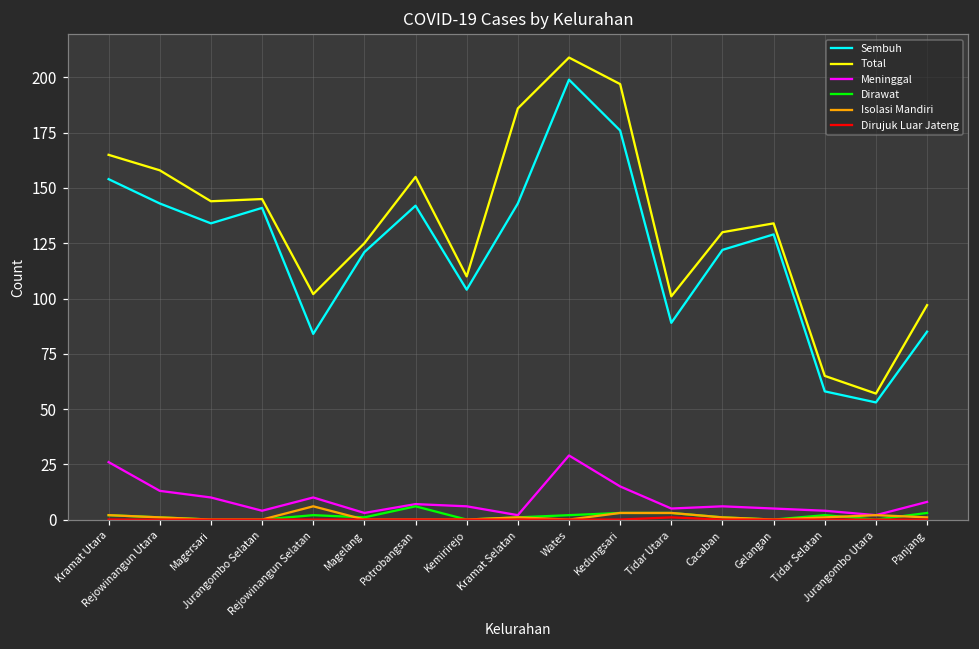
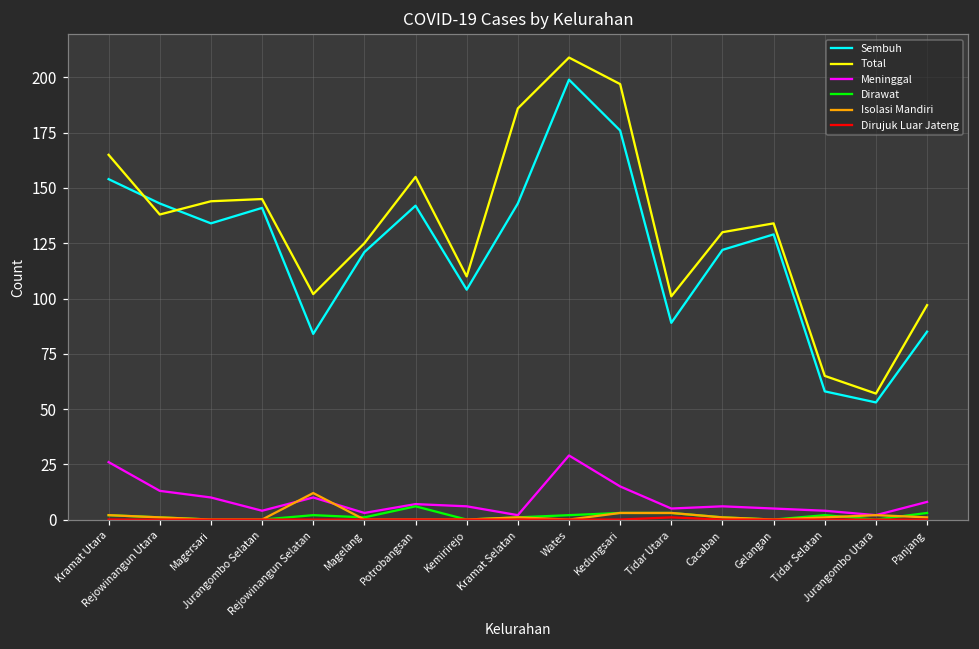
  {
    "Sembuh": {
      "Kramat Utara": 154,
      "Rejowinangun Utara": 143,
      "Magersari": 134,
      "Jurangombo Selatan": 141,
      "Rejowinangun Selatan": 84,
      "Magelang": 121,
      "Potrobangsan": 142,
      "Kemirirejo": 104,
      "Kramat Selatan": 143,
      "Wates": 199,
      "Kedungsari": 176,
      "Tidar Utara": 89,
      "Cacaban": 122,
      "Gelangan": 129,
      "Tidar Selatan": 58,
      "Jurangombo Utara": 53,
      "Panjang": 85
    },
    "Total": {
      "Kramat Utara": 165,
-     "Rejowinangun Utara": 158,
+     "Rejowinangun Utara": 138,
      "Magersari": 144,
      "Jurangombo Selatan": 145,
      "Rejowinangun Selatan": 102,
      "Magelang": 125,
      "Potrobangsan": 155,
      "Kemirirejo": 110,
      "Kramat Selatan": 186,
      "Wates": 209,
      "Kedungsari": 197,
      "Tidar Utara": 101,
      "Cacaban": 130,
      "Gelangan": 134,
      "Tidar Selatan": 65,
      "Jurangombo Utara": 57,
      "Panjang": 97
    },
    "Meninggal": {
      "Kramat Utara": 26,
      "Rejowinangun Utara": 13,
      "Magersari": 10,
      "Jurangombo Selatan": 4,
      "Rejowinangun Selatan": 10,
      "Magelang": 3,
      "Kemirirejo": 6,
      "Wates": 29,
      "Kedungsari": 15,
      "Tidar Utara": 5,
      "Cacaban": 6,
      "Gelangan": 5,
      "Tidar Selatan": 4,
      "Panjang": 8
    },
    "Dirawat": {
      "Rejowinangun Selatan": 2,
      "Wates": 2,
      "Panjang": 3
    },
    "Isolasi Mandiri": {
-     "Rejowinangun Selatan": 6
+     "Rejowinangun Selatan": 12
    },
    "Dirujuk Luar Jateng": {
      "Kramat Utara": 0,
      "Rejowinangun Selatan": 0,
      "Kedungsari": 0,
      "Tidar Utara": 1
    }
  }
